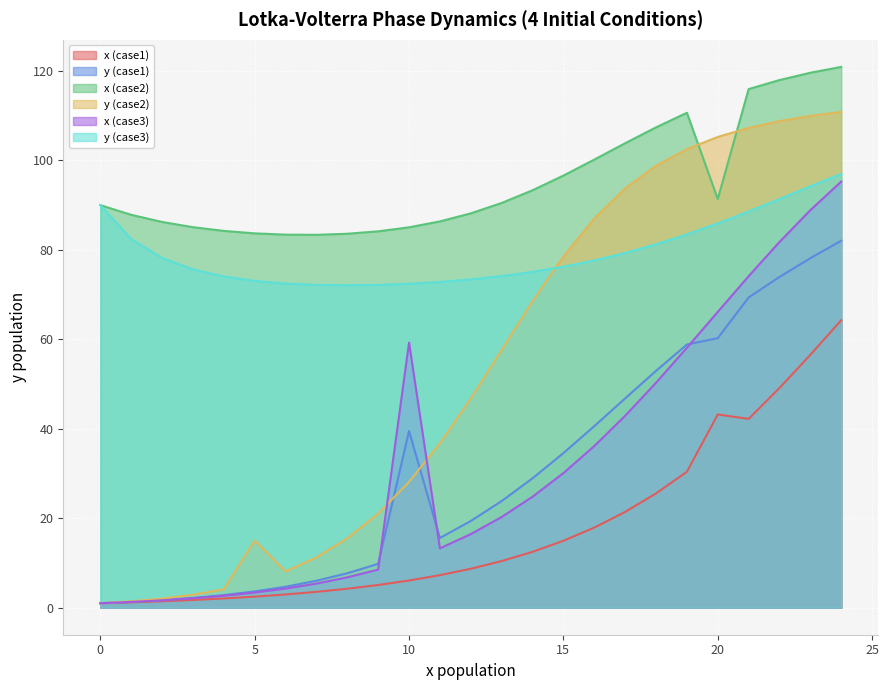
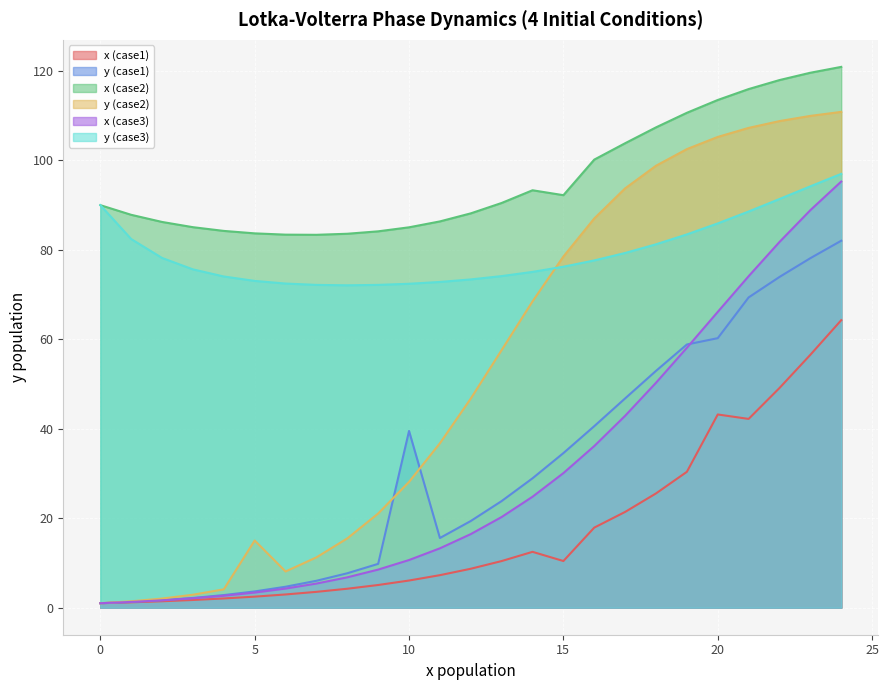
  {
    "x (case1)": {
      "5": 2,
      "10": 6,
-     "15": 15,
+     "15": 10,
      "20": 43
    },
    "y (case1)": {
      "10": 40,
      "15": 35,
      "20": 60
    },
    "x (case2)": {
      "5": 84,
      "10": 85,
-     "15": 97,
-     "20": 91
+     "15": 92,
+     "20": 114
    },
    "y (case2)": {
      "5": 15,
      "10": 28,
      "15": 79,
      "20": 105
    },
    "x (case3)": {
-     "10": 59,
+     "10": 11,
      "15": 30,
      "20": 66
    },
    "y (case3)": {
      "5": 73,
      "10": 72,
      "15": 76,
      "20": 86
    }
  }
